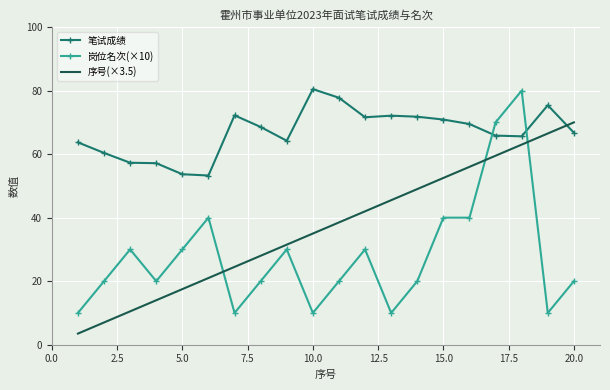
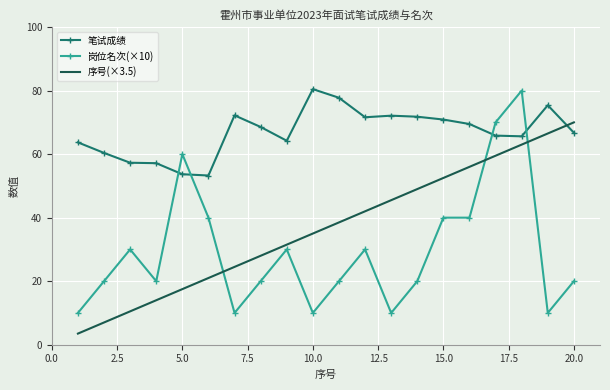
  {
    "岗位名次(×10)": {
-     "5.0": 30,
+     "5.0": 60,
      "10.0": 10,
      "15.0": 40,
      "20.0": 20
    }
  }
